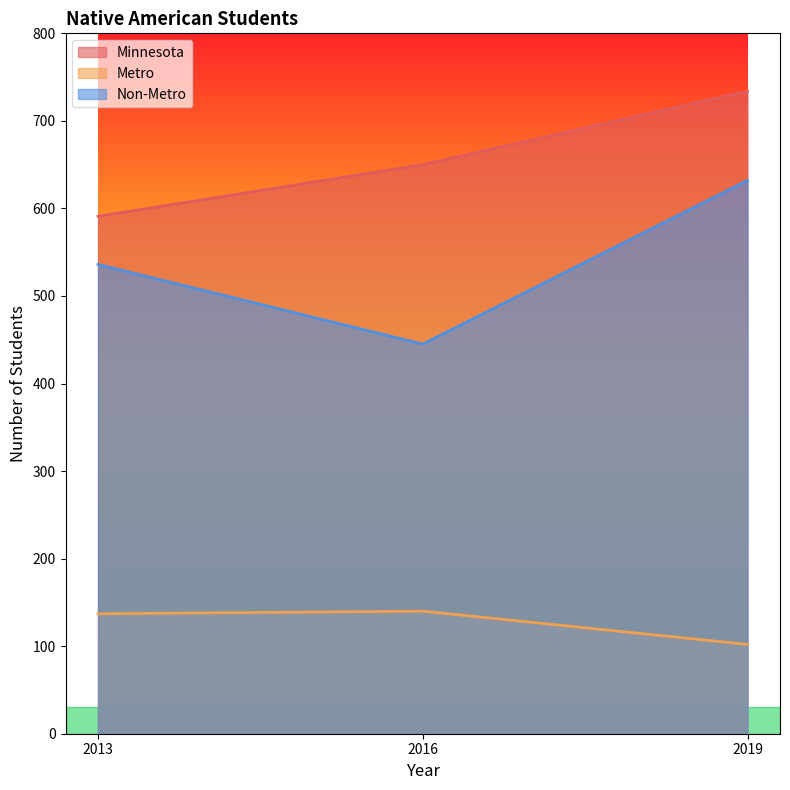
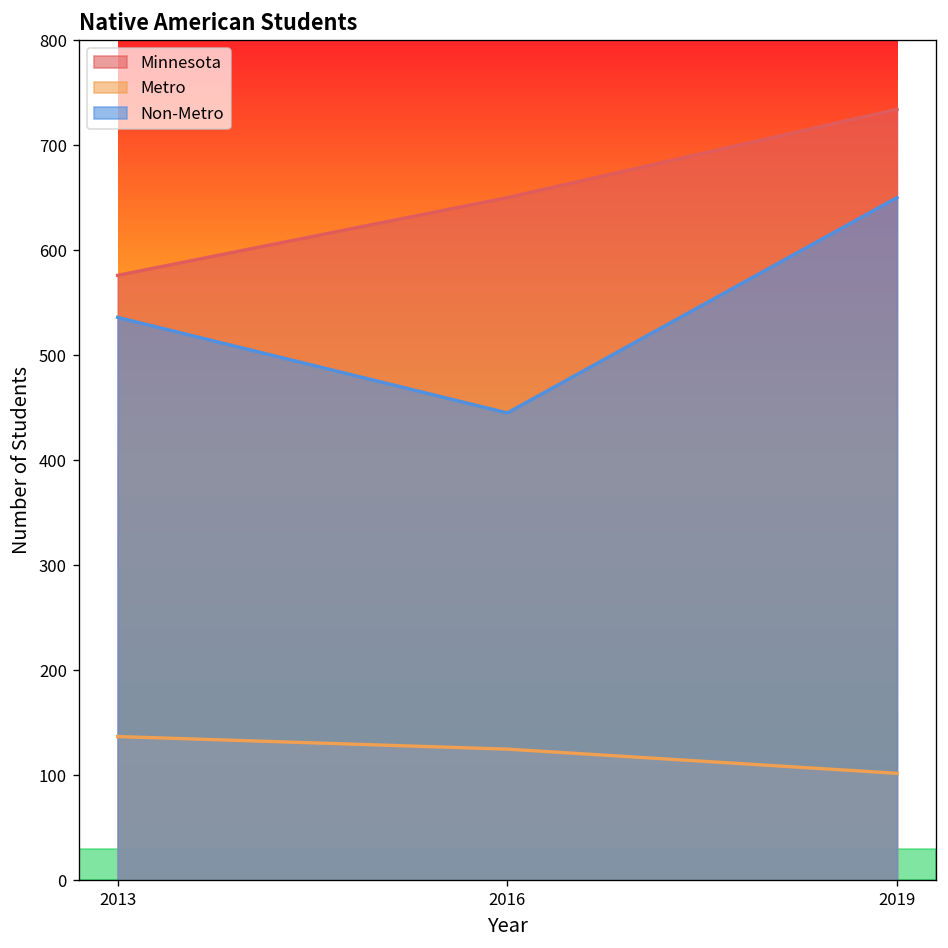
  {
    "Minnesota": {
-     "2013": 590,
+     "2013": 580,
      "2016": 650,
      "2019": 730
    },
    "Metro": {
      "2013": 140,
-     "2016": 140,
+     "2016": 130,
      "2019": 100
    },
    "Non-Metro": {
      "2013": 540,
      "2016": 450,
-     "2019": 630
+     "2019": 650
    }
  }
